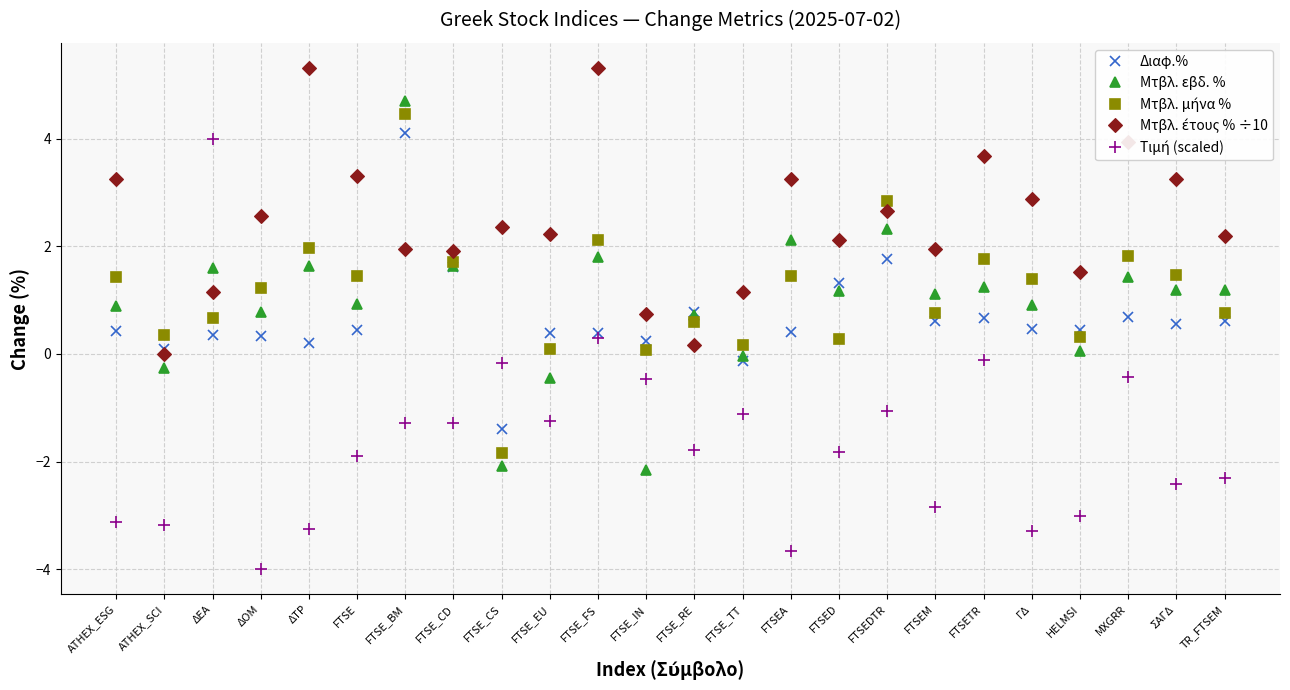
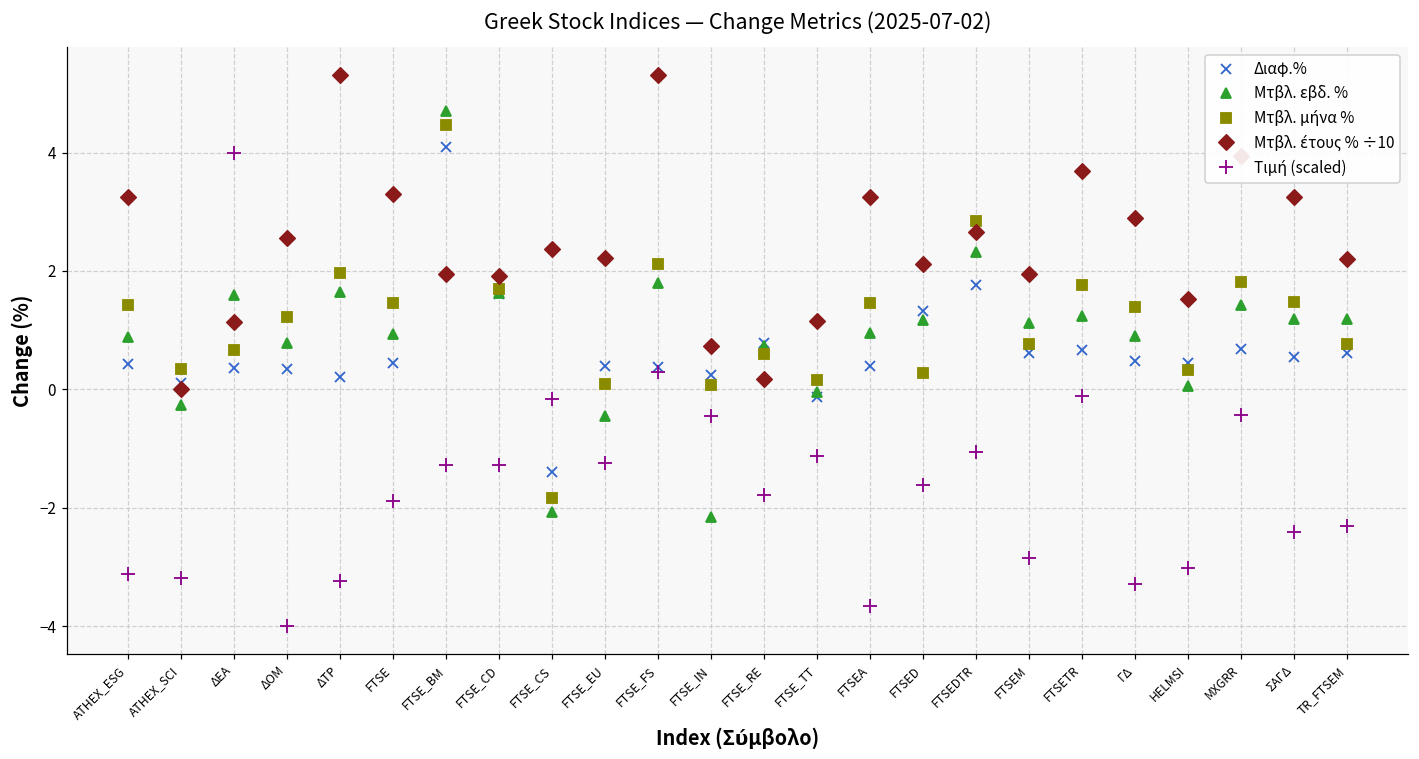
  {
    "Διαφ.%": {
      "ATHEX_ESG": 0.4,
      "ATHEX_SCI": 0.1,
      "ΔΕΑ": 0.4,
      "ΔΟΜ": 0.3,
      "ΔΤΡ": 0.2,
      "FTSE": 0.4,
      "FTSE_BM": 4.1,
      "FTSE_CS": -1.4,
      "FTSE_EU": 0.4,
      "FTSE_FS": 0.4,
      "FTSE_IN": 0.2,
      "FTSE_RE": 0.8,
      "FTSE_TT": -0.1,
      "FTSEA": 0.4,
      "FTSED": 1.3,
      "FTSEDTR": 1.8,
      "FTSEM": 0.6,
      "FTSETR": 0.7,
      "ΓΔ": 0.5,
      "HELMSI": 0.5,
      "MXGRR": 0.7,
      "ΣΑΓΔ": 0.6,
      "TR_FTSEM": 0.6
    },
    "Μτβλ. εβδ. %": {
      "ATHEX_ESG": 0.9,
      "ATHEX_SCI": -0.3,
      "ΔΕΑ": 1.6,
      "ΔΟΜ": 0.8,
      "ΔΤΡ": 1.6,
      "FTSE": 0.9,
      "FTSE_BM": 4.7,
      "FTSE_CS": -2.1,
      "FTSE_EU": -0.5,
      "FTSE_FS": 1.8,
      "FTSE_IN": -2.2,
      "FTSE_RE": 0.7,
      "FTSE_TT": 0.0,
-     "FTSEA": 2.1,
+     "FTSEA": 1.0,
      "FTSED": 1.2,
      "FTSEDTR": 2.3,
      "FTSEM": 1.1,
      "FTSETR": 1.2,
      "ΓΔ": 0.9,
      "HELMSI": 0.1,
      "MXGRR": 1.4,
      "ΣΑΓΔ": 1.2,
      "TR_FTSEM": 1.2
    },
    "Μτβλ. μήνα %": {
      "ATHEX_ESG": 1.4,
      "ATHEX_SCI": 0.4,
      "ΔΕΑ": 0.7,
      "ΔΟΜ": 1.2,
      "ΔΤΡ": 2.0,
      "FTSE": 1.5,
      "FTSE_BM": 4.5,
      "FTSE_CD": 1.7,
      "FTSE_CS": -1.8,
      "FTSE_EU": 0.1,
      "FTSE_FS": 2.1,
      "FTSE_IN": 0.1,
      "FTSE_RE": 0.6,
      "FTSE_TT": 0.2,
      "FTSEA": 1.5,
      "FTSED": 0.3,
      "FTSEDTR": 2.8,
      "FTSEM": 0.8,
      "FTSETR": 1.8,
      "ΓΔ": 1.4,
      "HELMSI": 0.3,
      "MXGRR": 1.8,
      "ΣΑΓΔ": 1.5,
      "TR_FTSEM": 0.8
    },
    "Μτβλ. έτους % ÷10": {
      "ATHEX_ESG": 3.3,
      "ATHEX_SCI": 0.0,
      "ΔΕΑ": 1.1,
      "ΔΟΜ": 2.6,
      "ΔΤΡ": 5.3,
      "FTSE": 3.3,
      "FTSE_BM": 1.9,
      "FTSE_CD": 1.9,
      "FTSE_CS": 2.4,
      "FTSE_EU": 2.2,
      "FTSE_FS": 5.3,
      "FTSE_IN": 0.7,
      "FTSE_RE": 0.2,
      "FTSE_TT": 1.2,
      "FTSEA": 3.2,
      "FTSED": 2.1,
      "FTSEDTR": 2.7,
      "FTSEM": 2.0,
      "FTSETR": 3.7,
      "ΓΔ": 2.9,
      "HELMSI": 1.5,
      "ΣΑΓΔ": 3.3,
      "TR_FTSEM": 2.2
    },
    "Τιμή (scaled)": {
      "ATHEX_ESG": -3.1,
      "ATHEX_SCI": -3.2,
      "ΔΕΑ": 4.0,
      "ΔΟΜ": -4.0,
      "ΔΤΡ": -3.2,
      "FTSE": -1.9,
      "FTSE_BM": -1.3,
      "FTSE_CD": -1.3,
      "FTSE_CS": -0.2,
      "FTSE_EU": -1.2,
      "FTSE_FS": 0.3,
      "FTSE_IN": -0.5,
      "FTSE_RE": -1.8,
      "FTSE_TT": -1.1,
      "FTSEA": -3.7,
-     "FTSED": -1.8,
+     "FTSED": -1.6,
      "FTSEDTR": -1.1,
      "FTSEM": -2.8,
      "FTSETR": -0.1,
      "ΓΔ": -3.3,
      "HELMSI": -3.0,
      "MXGRR": -0.4,
      "ΣΑΓΔ": -2.4,
      "TR_FTSEM": -2.3
    }
  }
